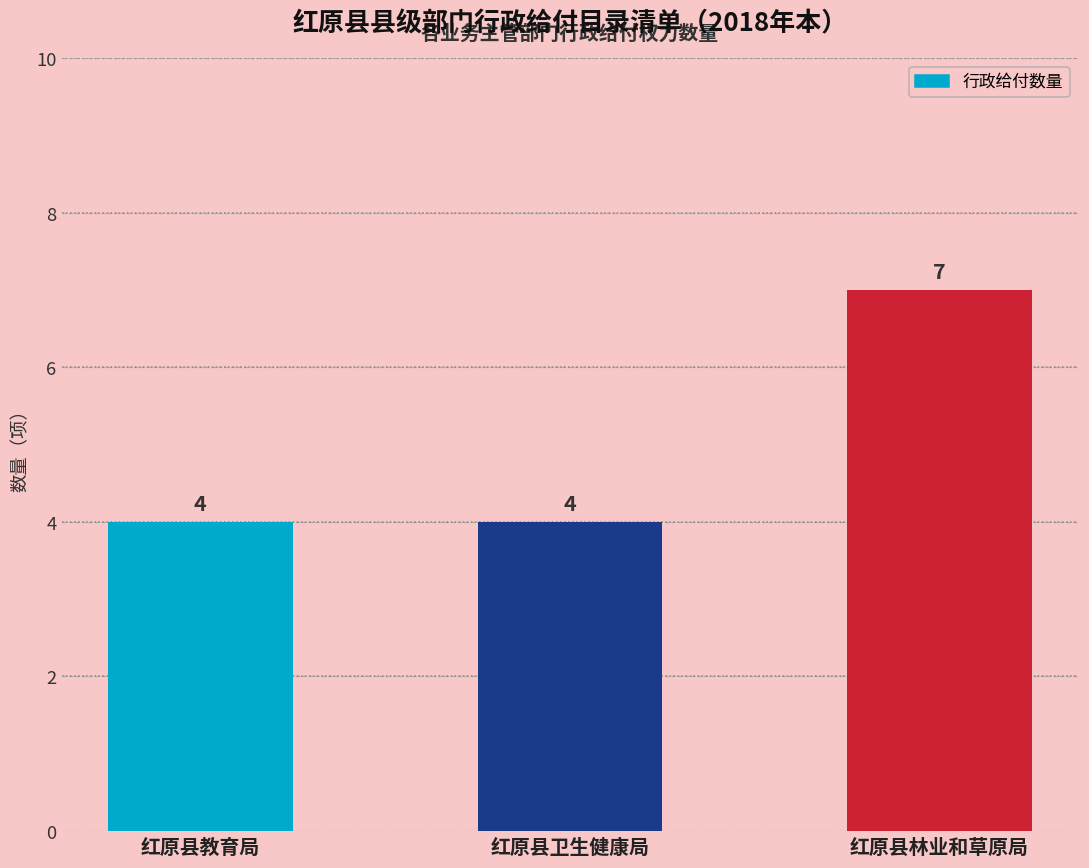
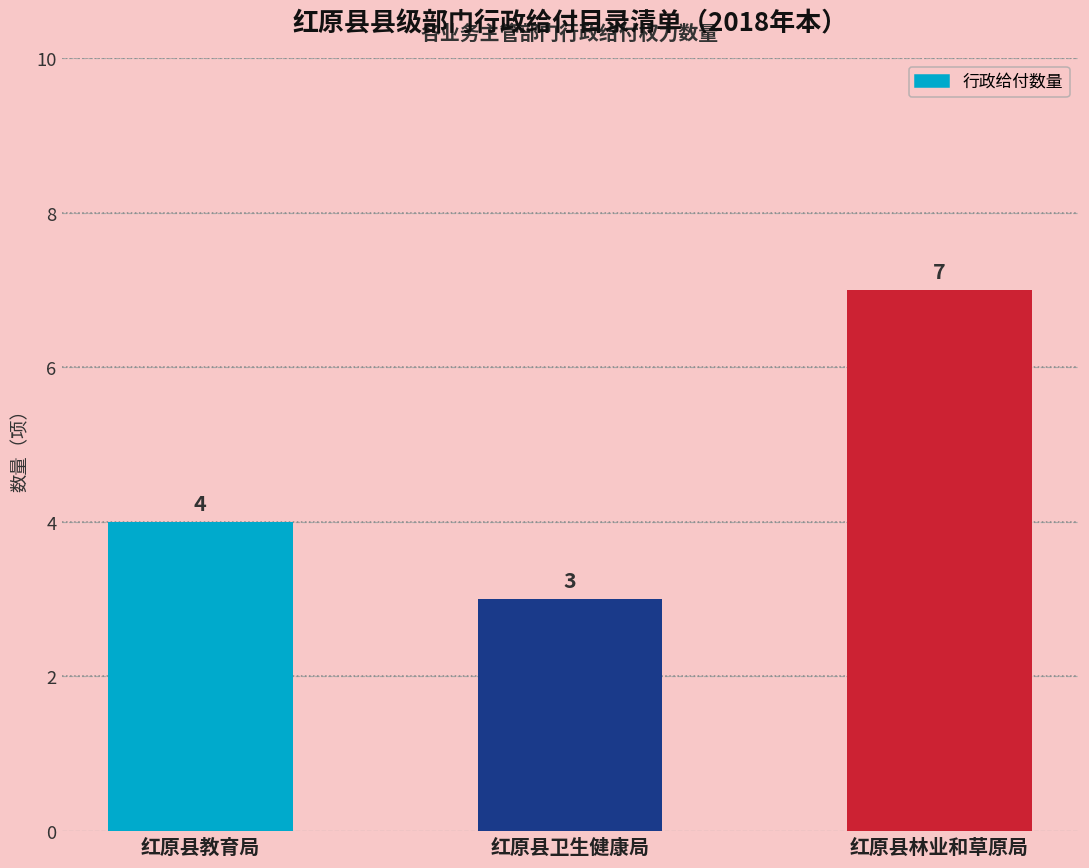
  {
    "红原县教育局": 4,
-   "红原县卫生健康局": 4,
+   "红原县卫生健康局": 3,
    "红原县林业和草原局": 7
  }
